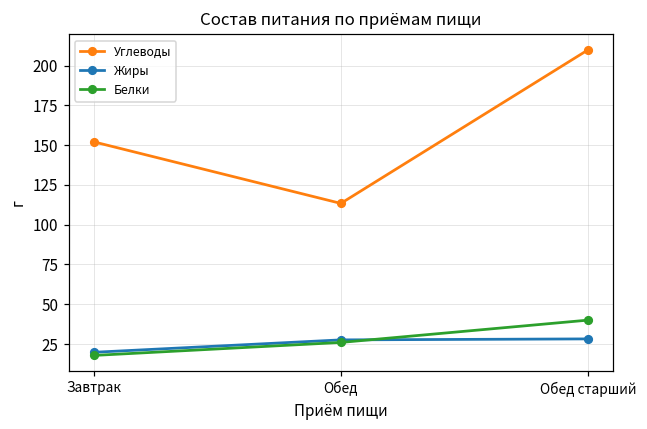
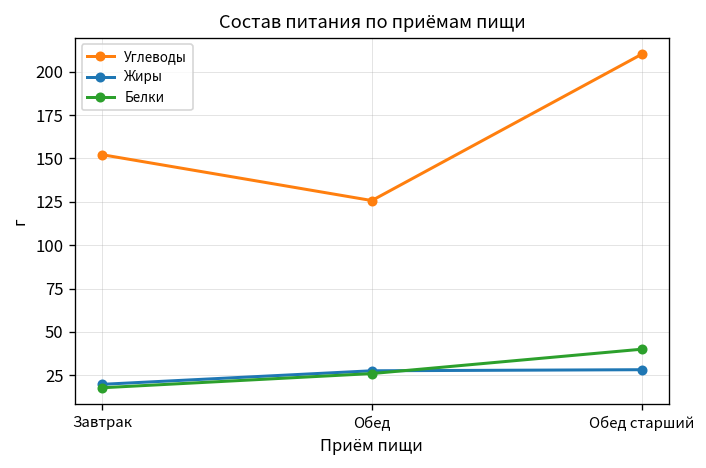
  {
    "Углеводы": {
      "Завтрак": 152,
-     "Обед": 113,
+     "Обед": 126,
      "Обед старший": 210
    },
    "Жиры": {
      "Завтрак": 20,
      "Обед старший": 28
    },
    "Белки": {
      "Завтрак": 18,
      "Обед старший": 40
    }
  }
